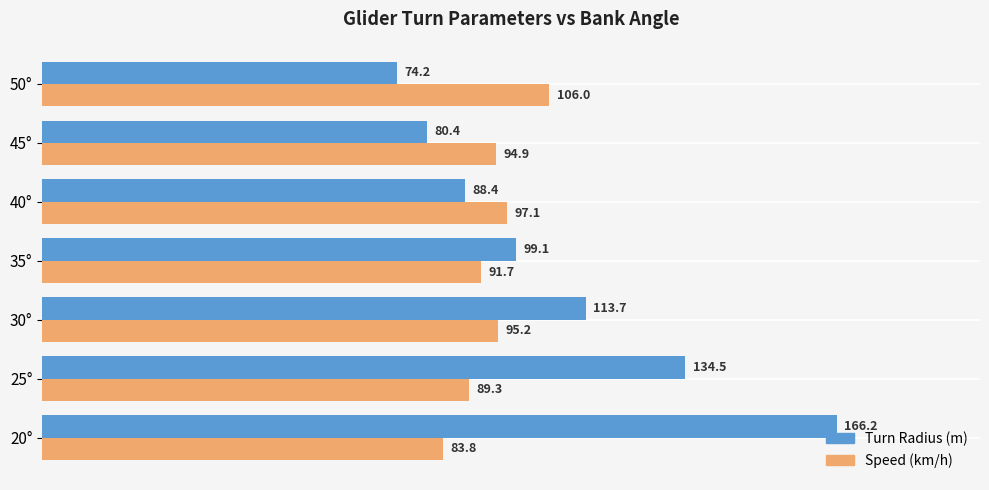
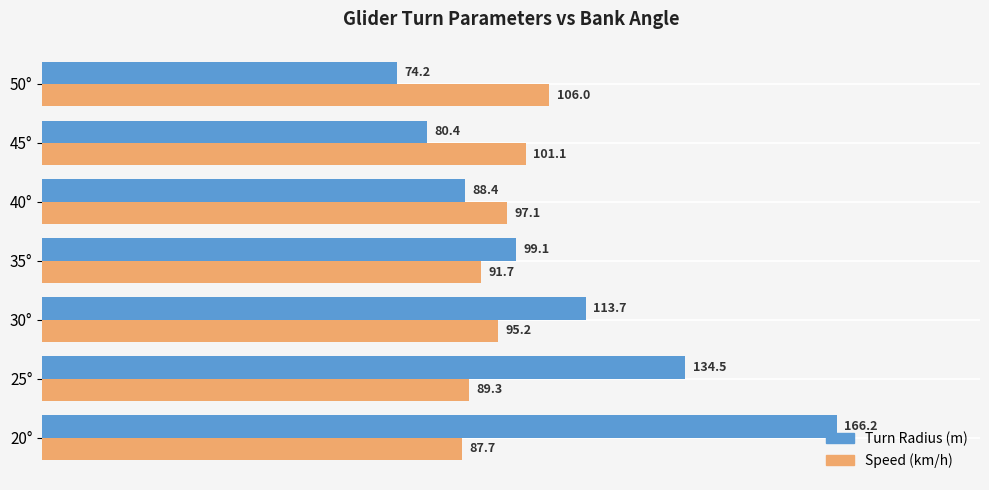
  {
    "Turn Radius (m)": {
      "50°": 74.2,
      "45°": 80.4,
      "40°": 88.4,
      "35°": 99.1,
      "30°": 113.7,
      "25°": 134.5,
      "20°": 166.2
    },
    "Speed (km/h)": {
      "50°": 106.0,
-     "45°": 94.9,
+     "45°": 101.1,
      "40°": 97.1,
      "35°": 91.7,
      "30°": 95.2,
      "25°": 89.3,
-     "20°": 83.8
+     "20°": 87.7
    }
  }
